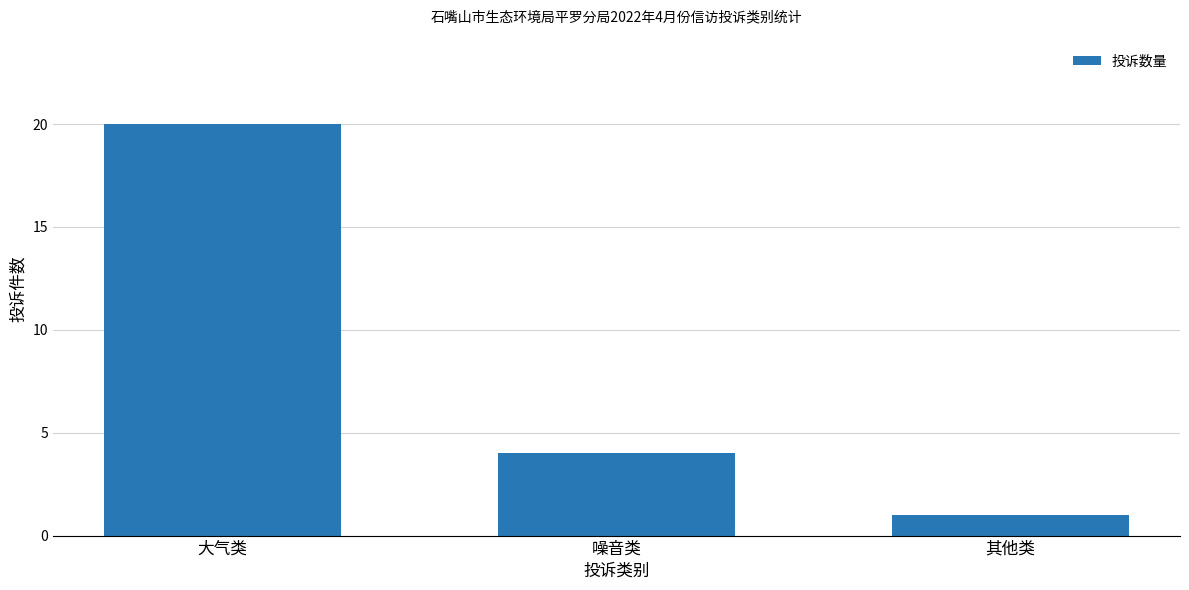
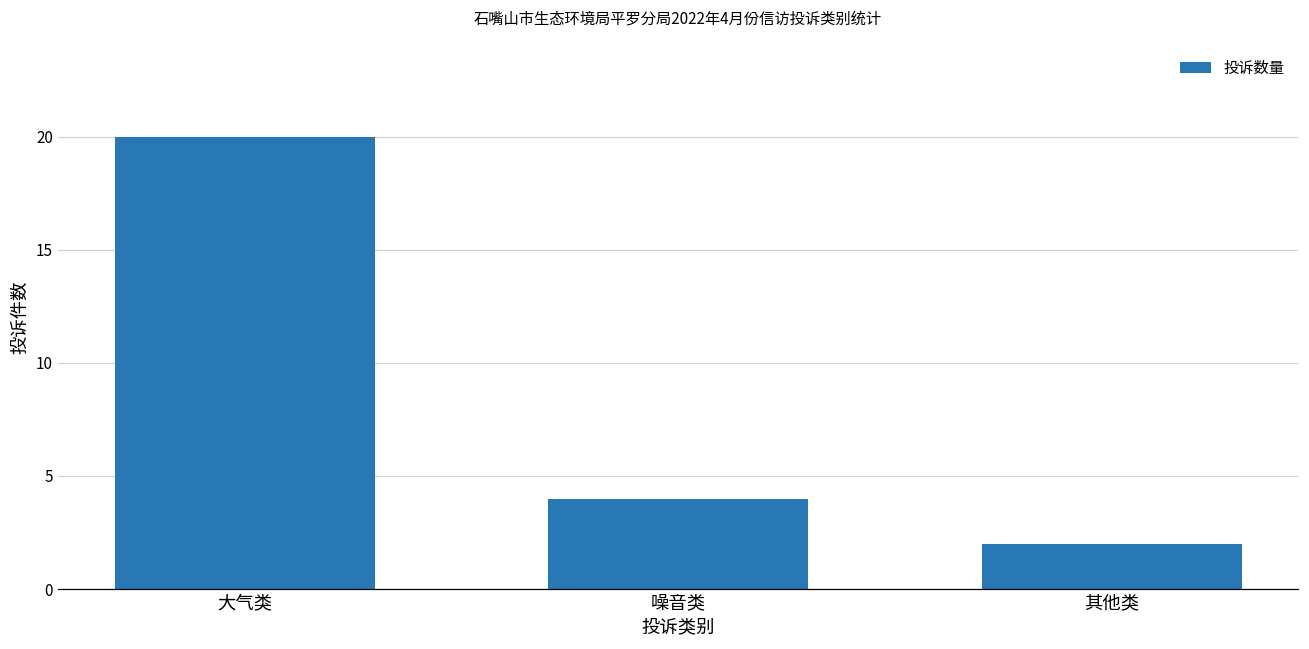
  {
    "大气类": 20,
    "噪音类": 4,
-   "其他类": 1
+   "其他类": 2
  }
